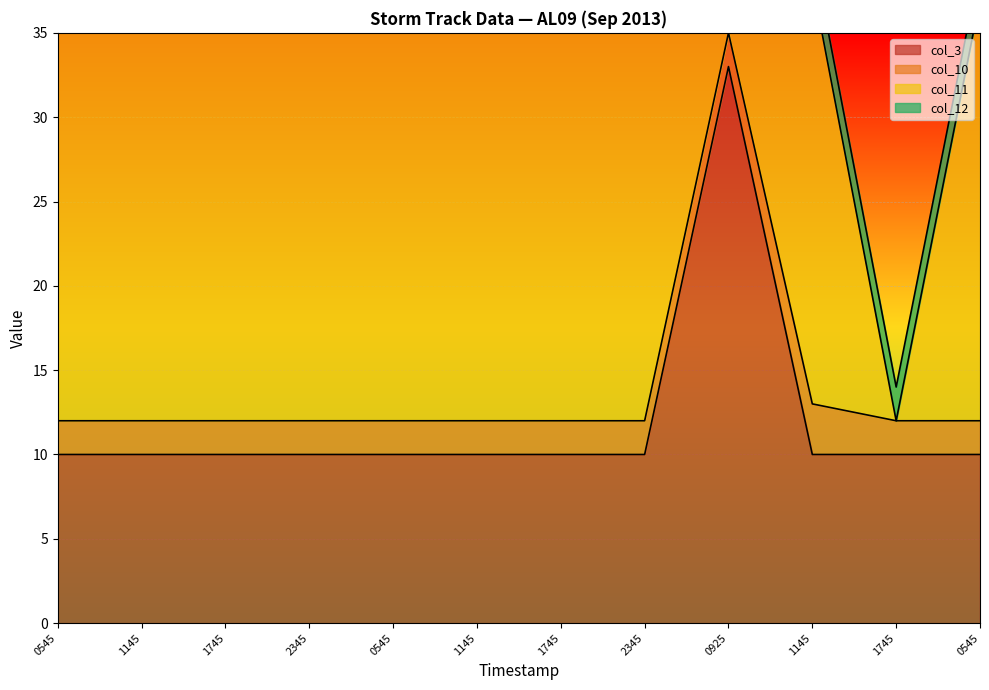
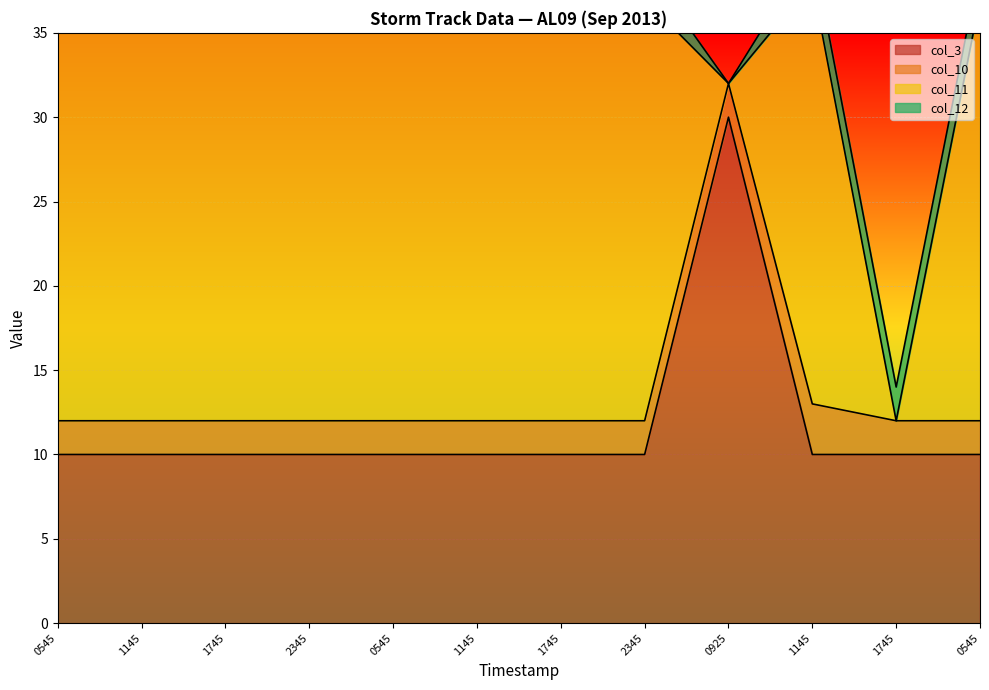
  {
    "col_3": {
-     "0925": 33
+     "0925": 30
    }
  }
